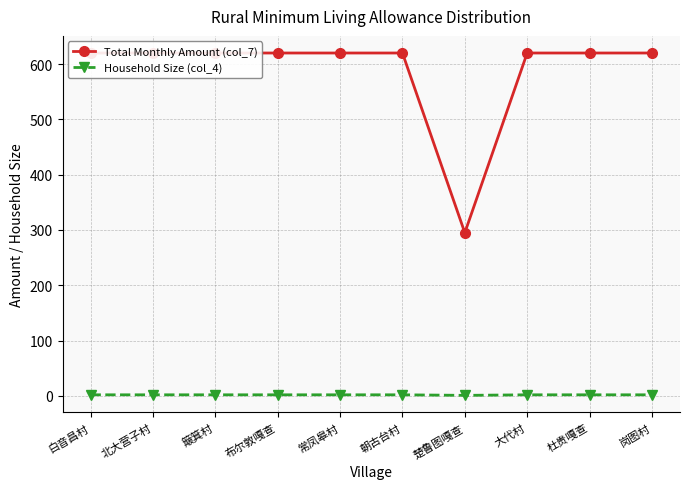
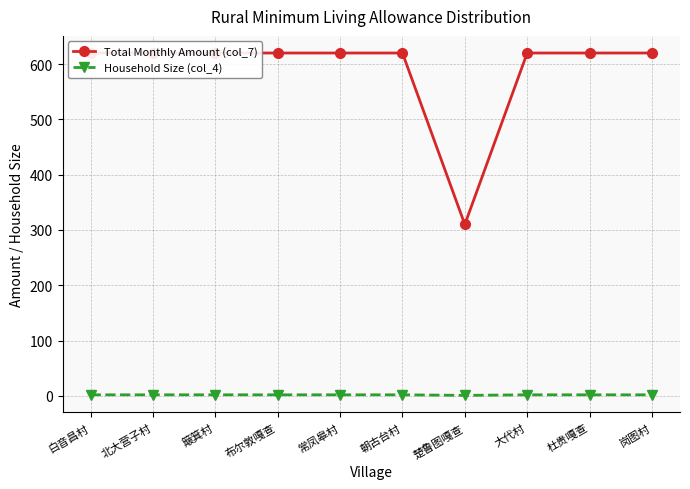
  {
    "Total Monthly Amount (col_7)": {
      "布尔敦嘎查": 620,
      "常凤皋村": 620,
      "朝古台村": 620,
-     "楚鲁图嘎查": 300,
+     "楚鲁图嘎查": 310,
      "大代村": 620,
      "杜贵嘎查": 620,
      "岗图村": 620
    },
    "Household Size (col_4)": {
      "白音昌村": 0,
      "北大营子村": 0,
      "簸箕村": 0,
      "布尔敦嘎查": 0,
      "常凤皋村": 0,
      "朝古台村": 0,
      "楚鲁图嘎查": 0,
      "大代村": 0,
      "杜贵嘎查": 0,
      "岗图村": 0
    }
  }
